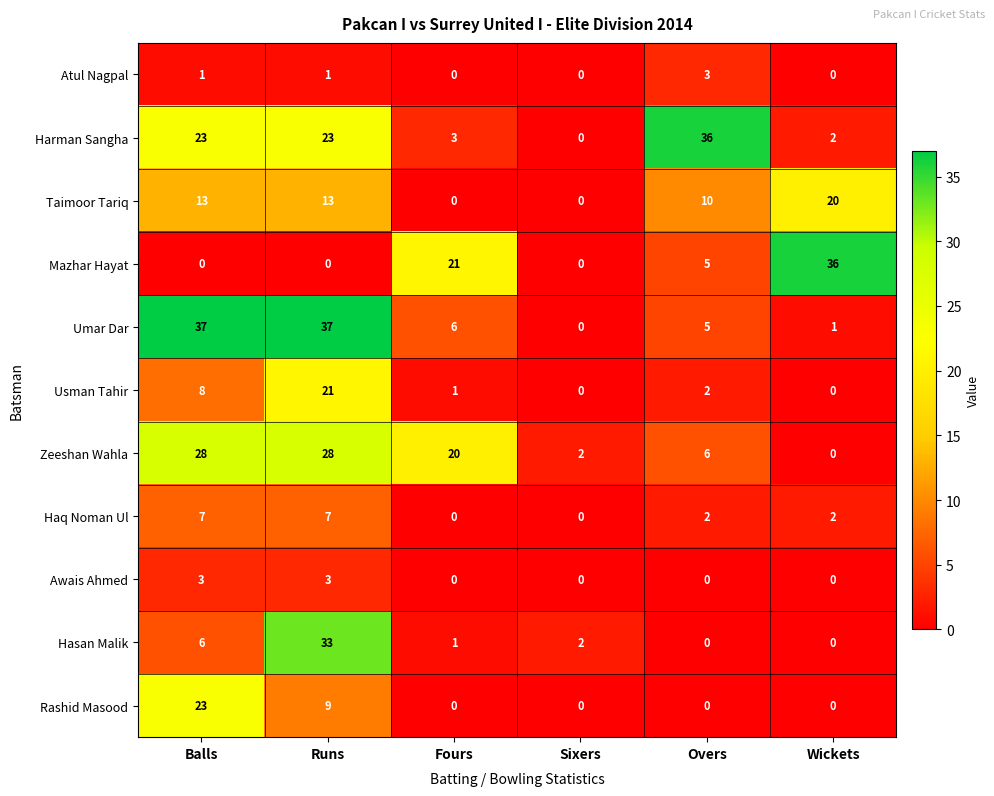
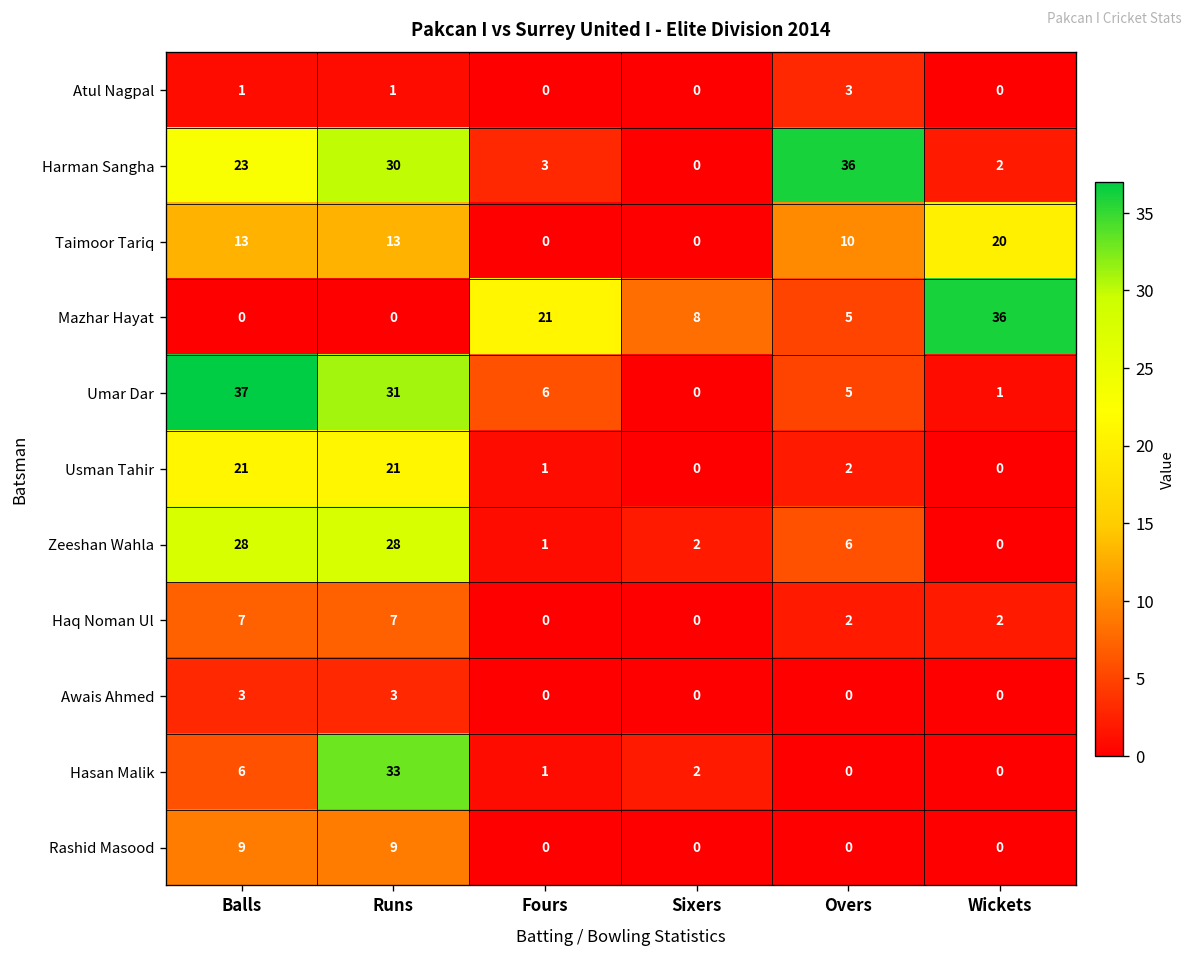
  {
    "Atul Nagpal": {
      "Balls": 1,
      "Runs": 1,
      "Fours": 0,
      "Sixers": 0,
      "Overs": 3,
      "Wickets": 0
    },
    "Harman Sangha": {
      "Balls": 23,
-     "Runs": 23,
+     "Runs": 30,
      "Fours": 3,
      "Sixers": 0,
      "Overs": 36,
      "Wickets": 2
    },
    "Taimoor Tariq": {
      "Balls": 13,
      "Runs": 13,
      "Fours": 0,
      "Sixers": 0,
      "Overs": 10,
      "Wickets": 20
    },
    "Mazhar Hayat": {
      "Balls": 0,
      "Runs": 0,
      "Fours": 21,
-     "Sixers": 0,
+     "Sixers": 8,
      "Overs": 5,
      "Wickets": 36
    },
    "Umar Dar": {
      "Balls": 37,
-     "Runs": 37,
+     "Runs": 31,
      "Fours": 6,
      "Sixers": 0,
      "Overs": 5,
      "Wickets": 1
    },
    "Usman Tahir": {
-     "Balls": 8,
+     "Balls": 21,
      "Runs": 21,
      "Fours": 1,
      "Sixers": 0,
      "Overs": 2,
      "Wickets": 0
    },
    "Zeeshan Wahla": {
      "Balls": 28,
      "Runs": 28,
-     "Fours": 20,
+     "Fours": 1,
      "Sixers": 2,
      "Overs": 6,
      "Wickets": 0
    },
    "Haq Noman Ul": {
      "Balls": 7,
      "Runs": 7,
      "Fours": 0,
      "Sixers": 0,
      "Overs": 2,
      "Wickets": 2
    },
    "Awais Ahmed": {
      "Balls": 3,
      "Runs": 3,
      "Fours": 0,
      "Sixers": 0,
      "Overs": 0,
      "Wickets": 0
    },
    "Hasan Malik": {
      "Balls": 6,
      "Runs": 33,
      "Fours": 1,
      "Sixers": 2,
      "Overs": 0,
      "Wickets": 0
    },
    "Rashid Masood": {
-     "Balls": 23,
+     "Balls": 9,
      "Runs": 9,
      "Fours": 0,
      "Sixers": 0,
      "Overs": 0,
      "Wickets": 0
    }
  }
